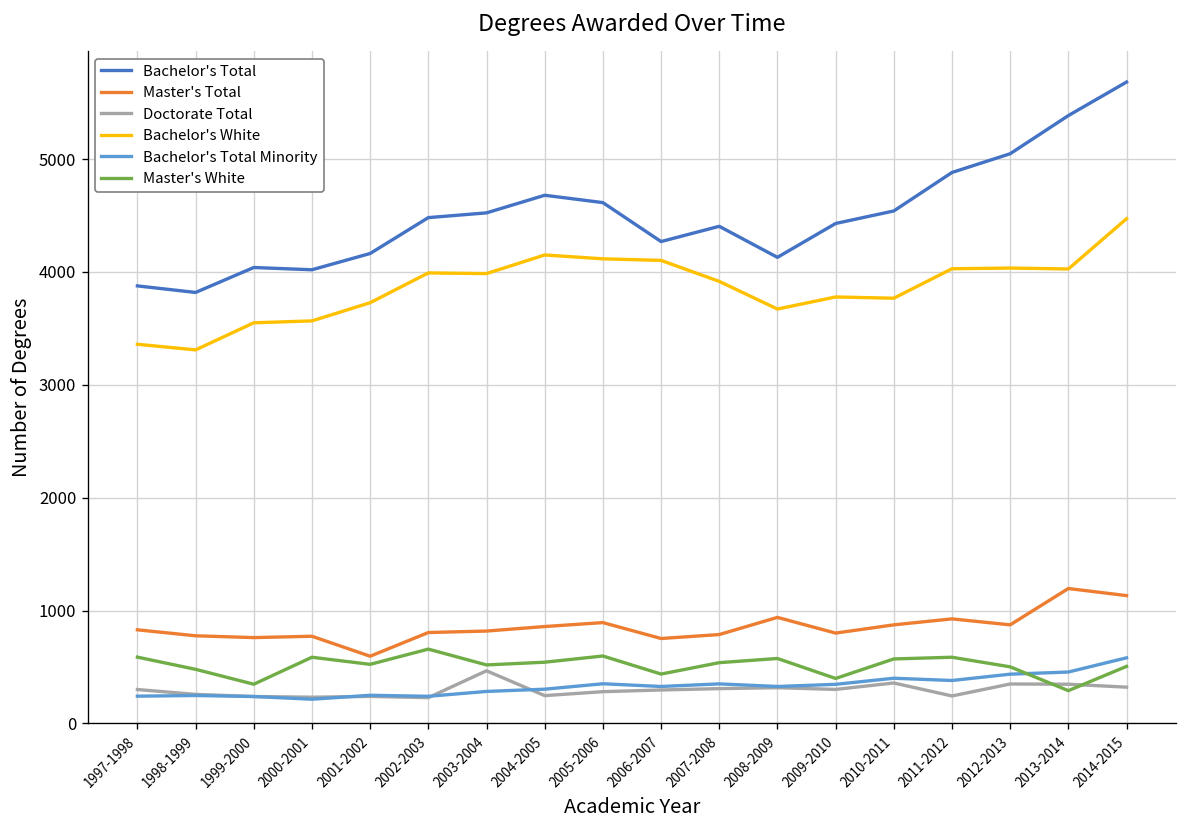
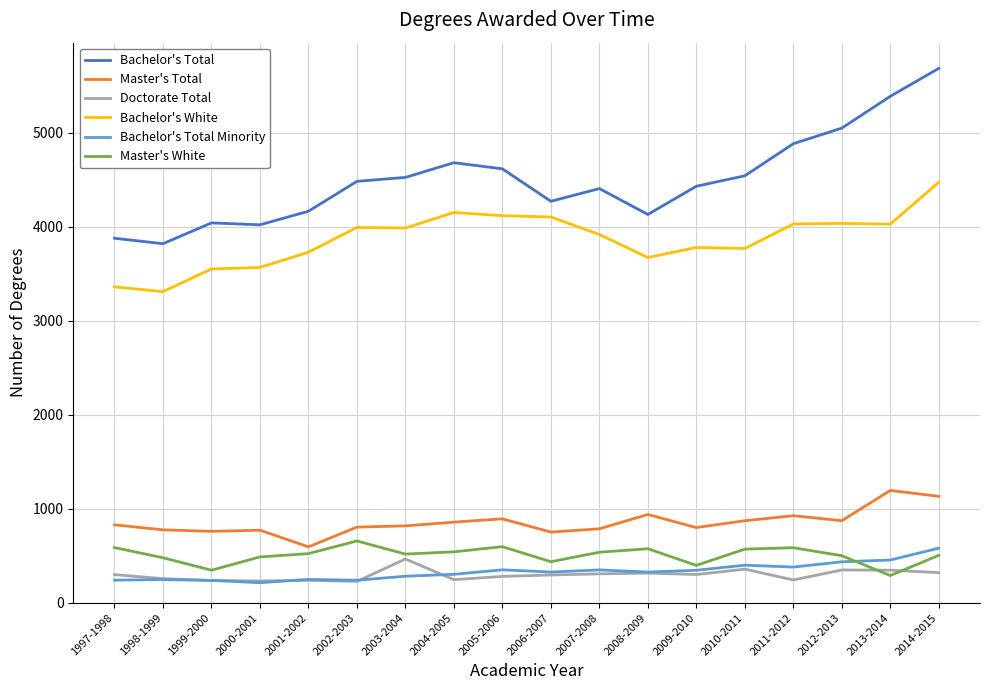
  {
    "Master's Total": {
      "1997-1998": 800,
      "1998-1999": 800,
      "1999-2000": 800,
      "2000-2001": 800,
      "2001-2002": 600,
      "2002-2003": 800,
      "2003-2004": 800,
      "2004-2005": 900,
      "2005-2006": 900,
      "2006-2007": 800,
      "2007-2008": 800,
      "2008-2009": 900,
      "2009-2010": 800,
      "2010-2011": 900,
      "2011-2012": 900,
      "2012-2013": 900,
      "2013-2014": 1200,
      "2014-2015": 1100
    },
    "Doctorate Total": {
      "1997-1998": 300,
      "2003-2004": 500,
      "2004-2005": 200,
      "2005-2006": 300,
      "2006-2007": 300,
      "2007-2008": 300,
      "2009-2010": 300,
      "2010-2011": 400,
      "2011-2012": 200,
      "2012-2013": 300,
      "2013-2014": 300,
      "2014-2015": 300
    },
    "Bachelor's White": {
      "1997-1998": 3400,
      "1998-1999": 3300,
      "1999-2000": 3500,
      "2000-2001": 3600,
      "2001-2002": 3700,
      "2002-2003": 4000,
      "2003-2004": 4000,
      "2004-2005": 4200,
      "2005-2006": 4100,
      "2006-2007": 4100,
      "2007-2008": 3900,
      "2008-2009": 3700,
      "2009-2010": 3800,
      "2010-2011": 3800,
      "2011-2012": 4000,
      "2012-2013": 4000,
      "2013-2014": 4000,
      "2014-2015": 4500
    },
    "Master's White": {
      "1997-1998": 600,
      "1998-1999": 500,
      "1999-2000": 300,
-     "2000-2001": 600,
+     "2000-2001": 500,
      "2001-2002": 500,
      "2002-2003": 700,
      "2003-2004": 500,
      "2004-2005": 500,
      "2005-2006": 600,
      "2006-2007": 400,
      "2007-2008": 500,
      "2008-2009": 600,
      "2009-2010": 400,
      "2010-2011": 600,
      "2011-2012": 600,
      "2012-2013": 500,
      "2013-2014": 300,
      "2014-2015": 500
    }
  }
